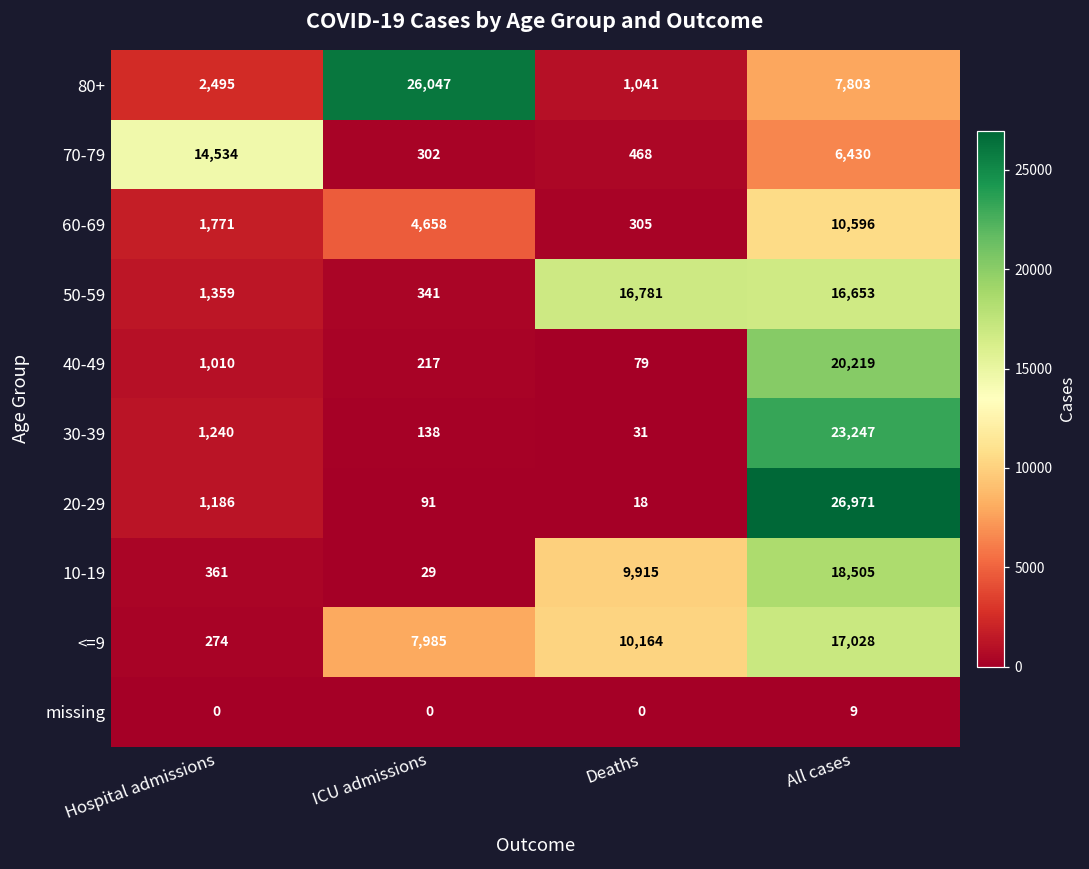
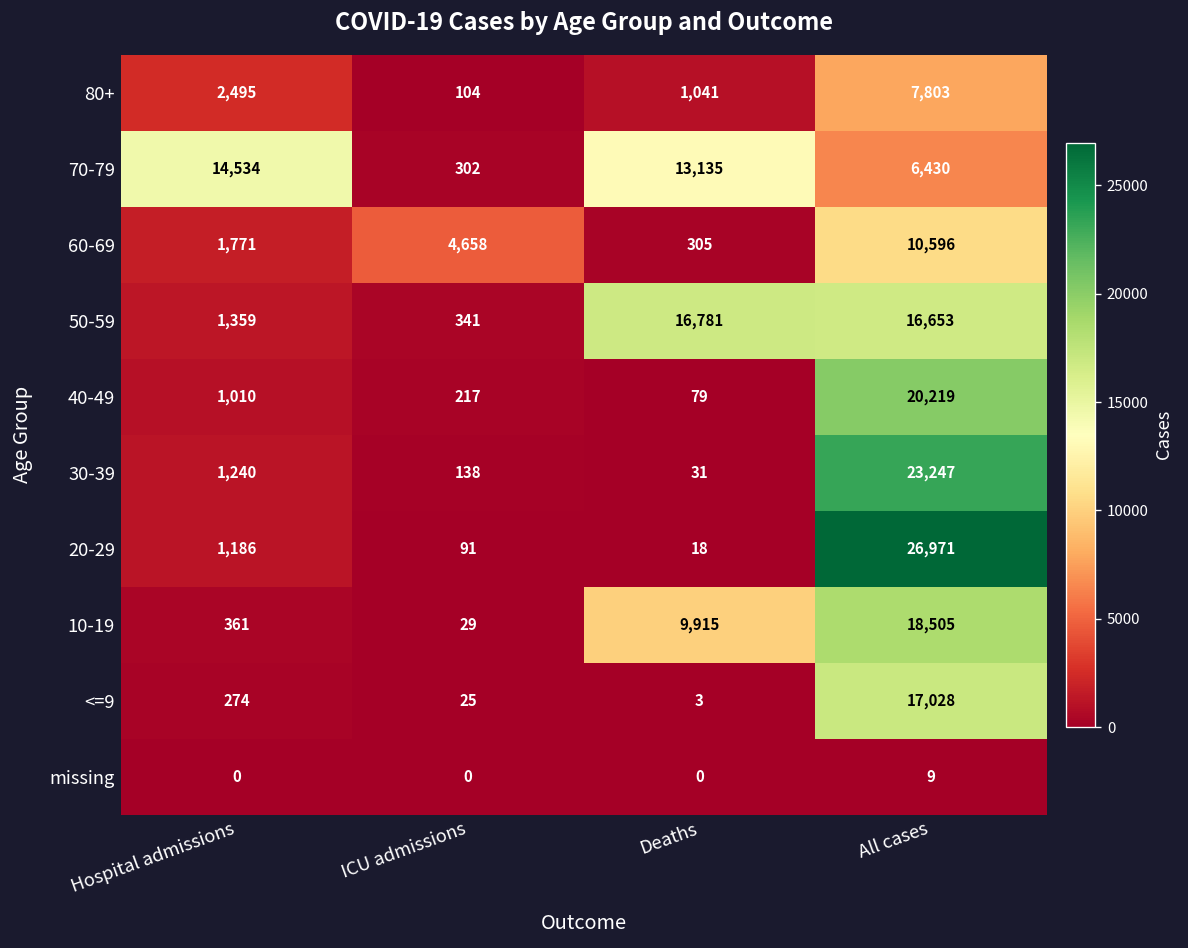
  {
    "80+": {
      "Hospital admissions": "2,495",
-     "ICU admissions": "26,047",
+     "ICU admissions": "104",
      "Deaths": "1,041",
      "All cases": "7,803"
    },
    "70-79": {
      "Hospital admissions": "14,534",
      "ICU admissions": "302",
-     "Deaths": "468",
+     "Deaths": "13,135",
      "All cases": "6,430"
    },
    "60-69": {
      "Hospital admissions": "1,771",
      "ICU admissions": "4,658",
      "Deaths": "305",
      "All cases": "10,596"
    },
    "50-59": {
      "Hospital admissions": "1,359",
      "ICU admissions": "341",
      "Deaths": "16,781",
      "All cases": "16,653"
    },
    "40-49": {
      "Hospital admissions": "1,010",
      "ICU admissions": "217",
      "Deaths": "79",
      "All cases": "20,219"
    },
    "30-39": {
      "Hospital admissions": "1,240",
      "ICU admissions": "138",
      "Deaths": "31",
      "All cases": "23,247"
    },
    "20-29": {
      "Hospital admissions": "1,186",
      "ICU admissions": "91",
      "Deaths": "18",
      "All cases": "26,971"
    },
    "10-19": {
      "Hospital admissions": "361",
      "ICU admissions": "29",
      "Deaths": "9,915",
      "All cases": "18,505"
    },
    "<=9": {
      "Hospital admissions": "274",
-     "ICU admissions": "7,985",
-     "Deaths": "10,164",
+     "ICU admissions": "25",
+     "Deaths": "3",
      "All cases": "17,028"
    },
    "missing": {
      "Hospital admissions": "0",
      "ICU admissions": "0",
      "Deaths": "0",
      "All cases": "9"
    }
  }
